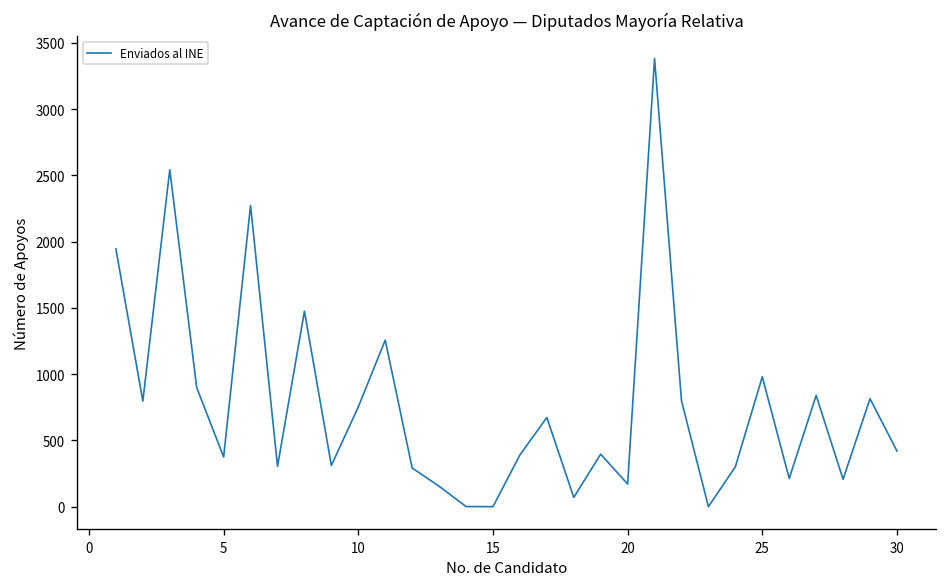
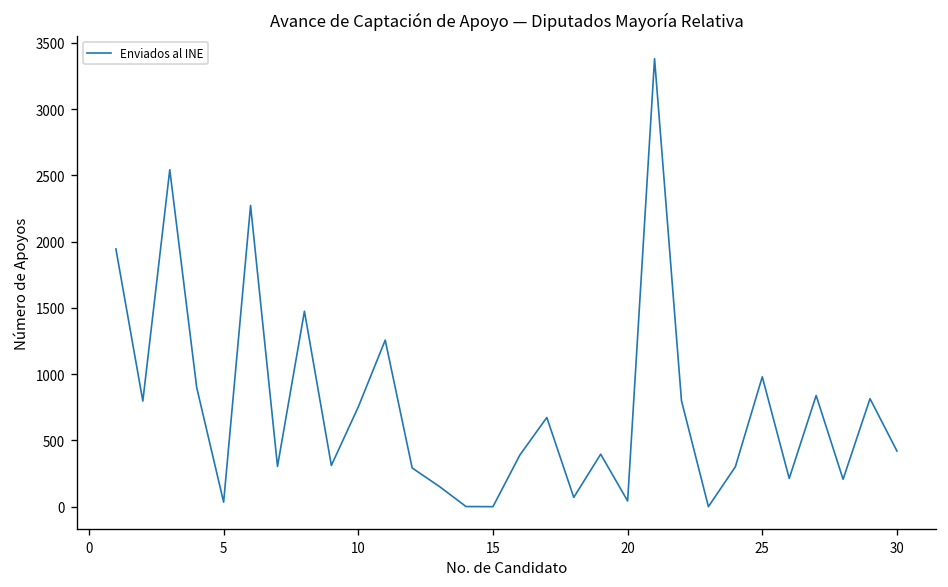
  {
-   "5": 380,
+   "5": 30,
    "10": 750,
    "15": 0,
-   "20": 170,
+   "20": 40,
    "25": 980,
    "30": 420
  }
